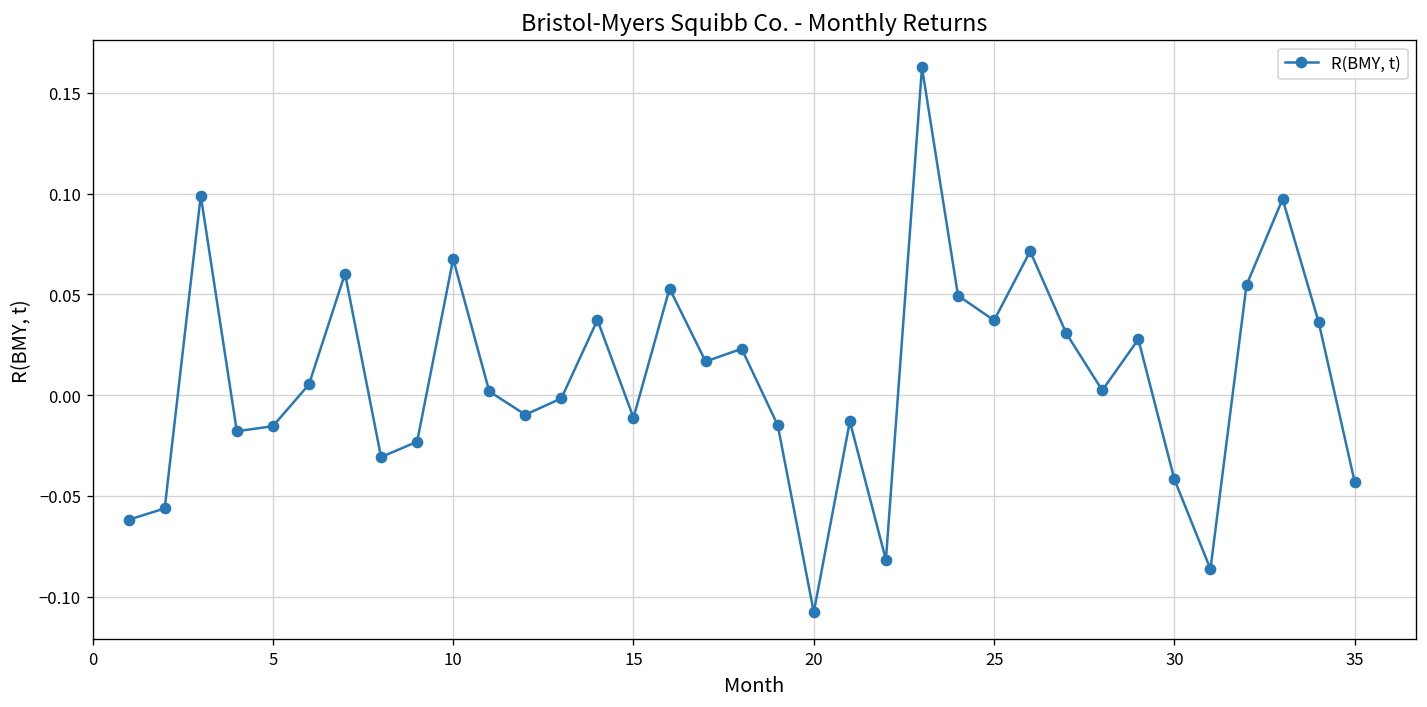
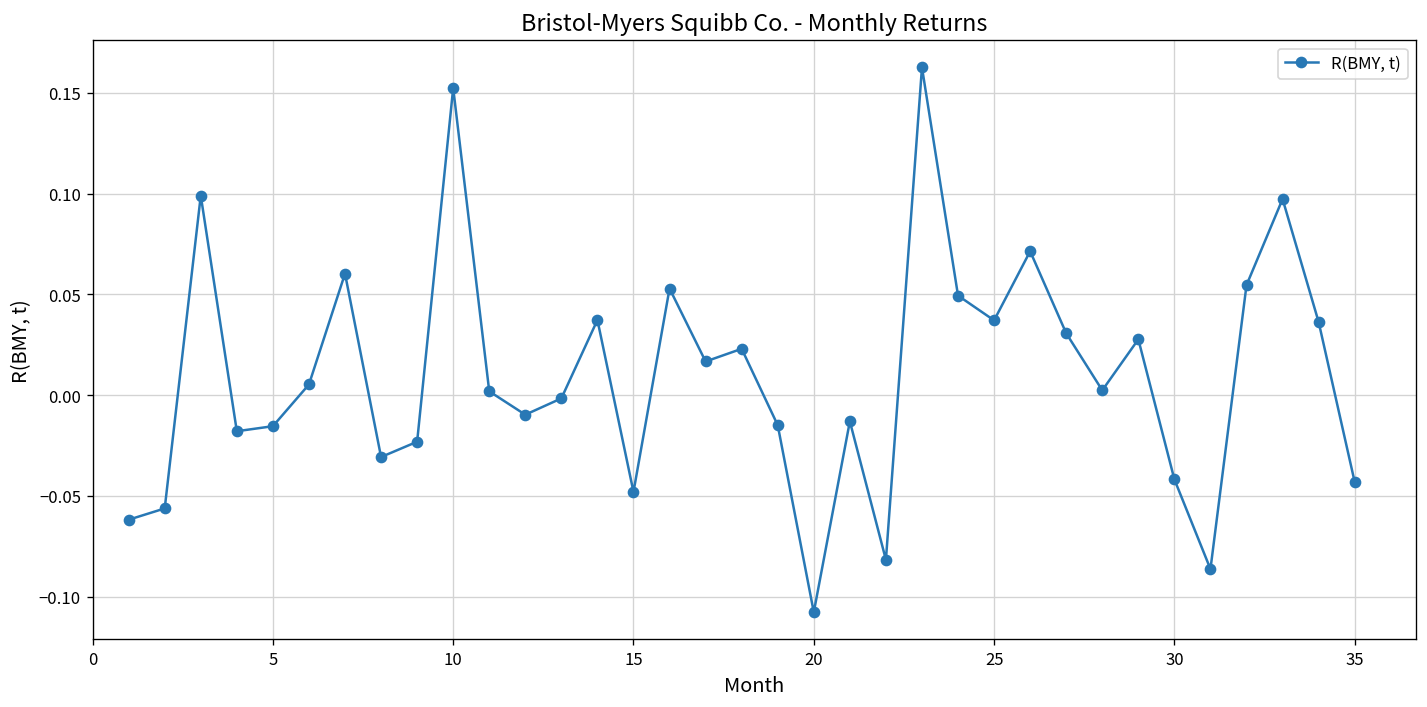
  {
    "5": -0.015,
-   "10": 0.068,
-   "15": -0.011,
+   "10": 0.152,
+   "15": -0.048,
    "20": -0.108,
    "25": 0.037,
    "30": -0.042,
    "35": -0.043
  }
